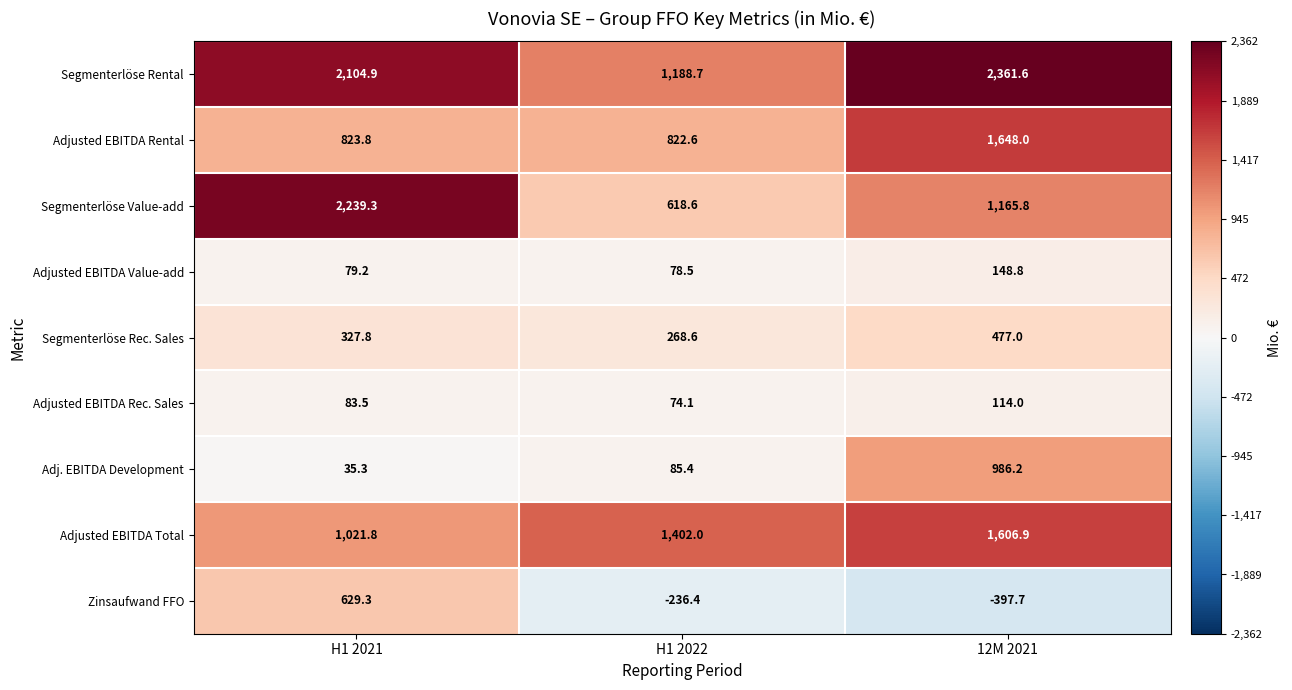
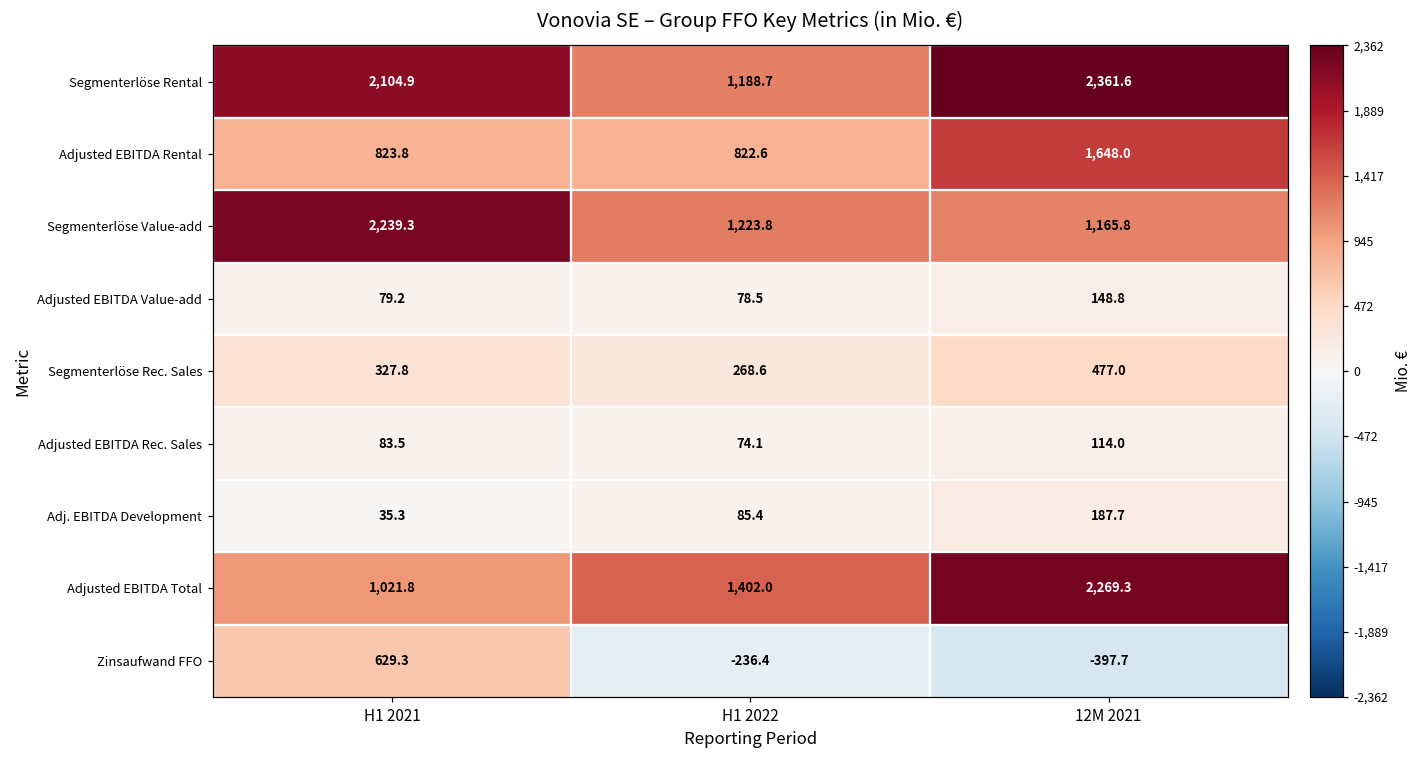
  {
    "Segmenterlöse Rental": {
      "H1 2021": "2,104.9",
      "H1 2022": "1,188.7",
      "12M 2021": "2,361.6"
    },
    "Adjusted EBITDA Rental": {
      "H1 2021": "823.8",
      "H1 2022": "822.6",
      "12M 2021": "1,648.0"
    },
    "Segmenterlöse Value-add": {
      "H1 2021": "2,239.3",
-     "H1 2022": "618.6",
+     "H1 2022": "1,223.8",
      "12M 2021": "1,165.8"
    },
    "Adjusted EBITDA Value-add": {
      "H1 2021": "79.2",
      "H1 2022": "78.5",
      "12M 2021": "148.8"
    },
    "Segmenterlöse Rec. Sales": {
      "H1 2021": "327.8",
      "H1 2022": "268.6",
      "12M 2021": "477.0"
    },
    "Adjusted EBITDA Rec. Sales": {
      "H1 2021": "83.5",
      "H1 2022": "74.1",
      "12M 2021": "114.0"
    },
    "Adj. EBITDA Development": {
      "H1 2021": "35.3",
      "H1 2022": "85.4",
-     "12M 2021": "986.2"
+     "12M 2021": "187.7"
    },
    "Adjusted EBITDA Total": {
      "H1 2021": "1,021.8",
      "H1 2022": "1,402.0",
-     "12M 2021": "1,606.9"
+     "12M 2021": "2,269.3"
    },
    "Zinsaufwand FFO": {
      "H1 2021": "629.3",
      "H1 2022": "-236.4",
      "12M 2021": "-397.7"
    }
  }
